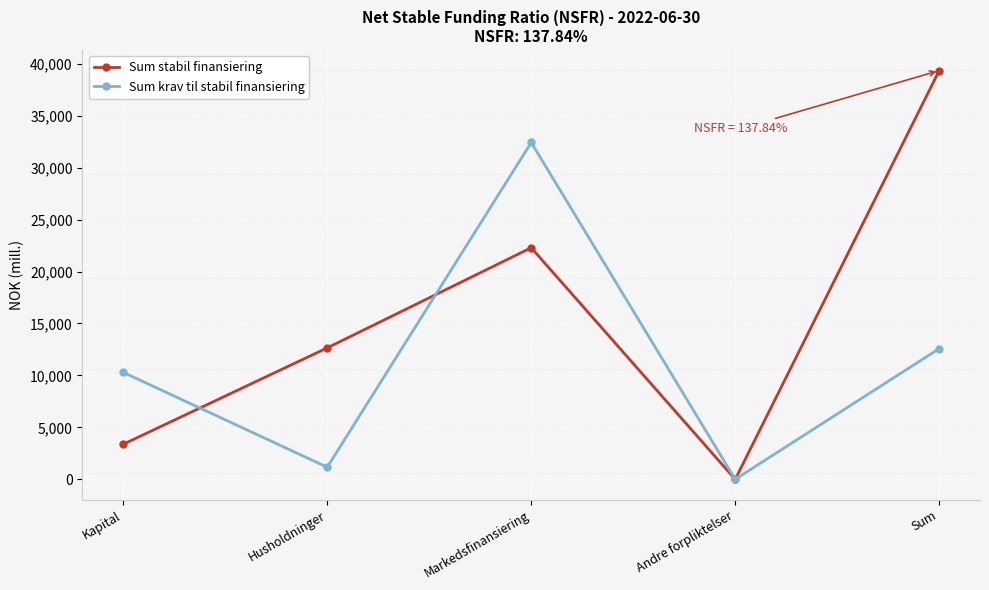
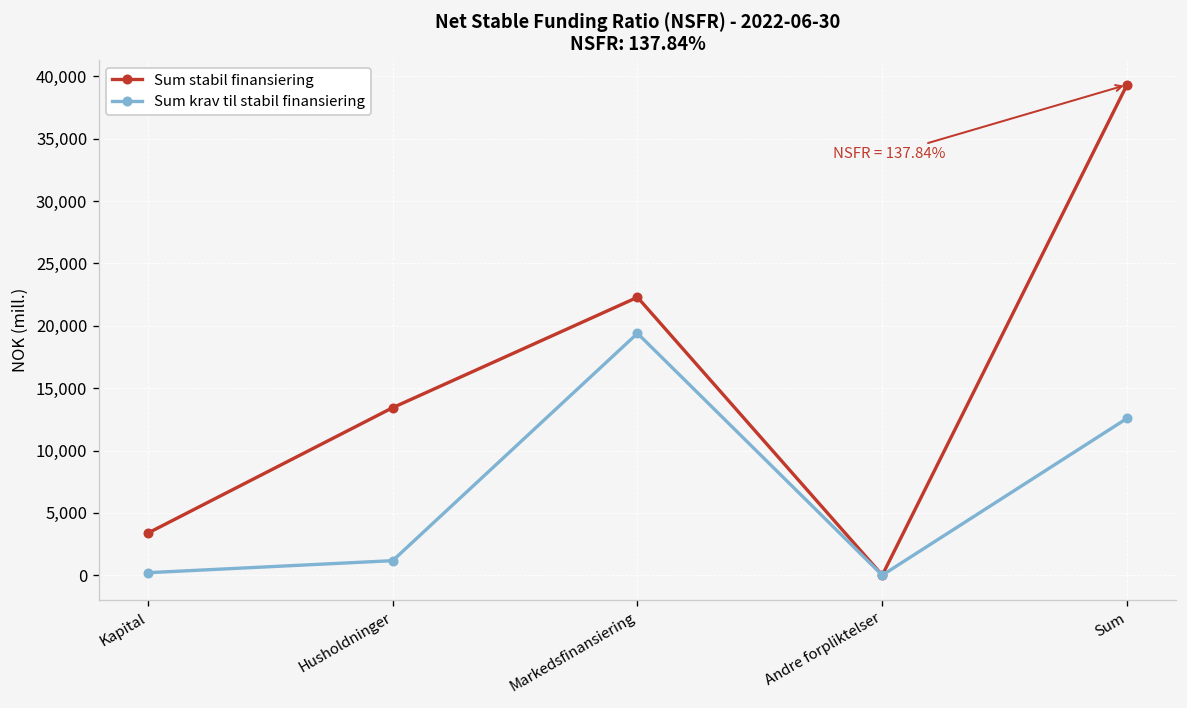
  {
    "Sum stabil finansiering": {
      "Kapital": "3,400",
-     "Husholdninger": "12,700",
+     "Husholdninger": "13,400",
      "Markedsfinansiering": "22,300"
    },
    "Sum krav til stabil finansiering": {
-     "Kapital": "10,300",
+     "Kapital": "200",
      "Husholdninger": "1,200",
-     "Markedsfinansiering": "32,400",
+     "Markedsfinansiering": "19,400",
      "Sum": "12,600"
    }
  }
